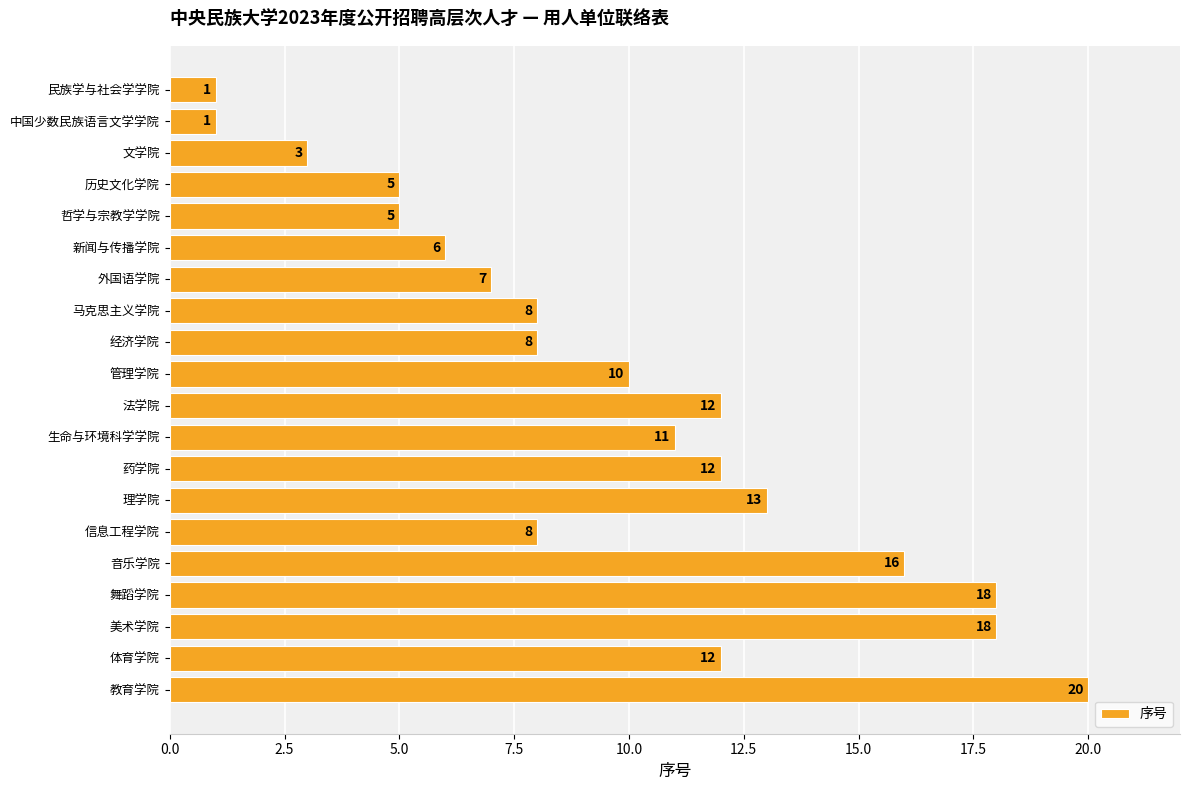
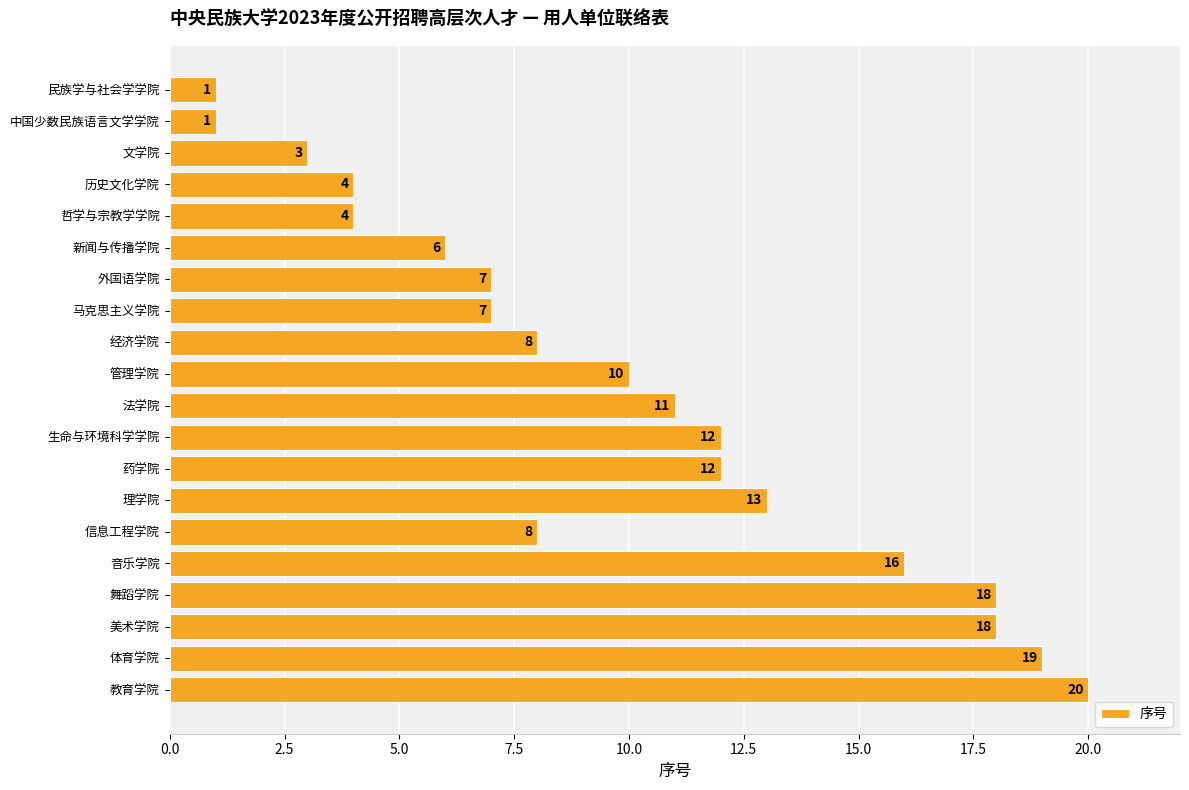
  {
    "民族学与社会学学院": 1,
    "中国少数民族语言文学学院": 1,
    "文学院": 3,
-   "历史文化学院": 5,
-   "哲学与宗教学学院": 5,
+   "历史文化学院": 4,
+   "哲学与宗教学学院": 4,
    "新闻与传播学院": 6,
    "外国语学院": 7,
-   "马克思主义学院": 8,
+   "马克思主义学院": 7,
    "经济学院": 8,
    "管理学院": 10,
-   "法学院": 12,
-   "生命与环境科学学院": 11,
+   "法学院": 11,
+   "生命与环境科学学院": 12,
    "药学院": 12,
    "理学院": 13,
    "信息工程学院": 8,
    "音乐学院": 16,
    "舞蹈学院": 18,
    "美术学院": 18,
-   "体育学院": 12,
+   "体育学院": 19,
    "教育学院": 20
  }
